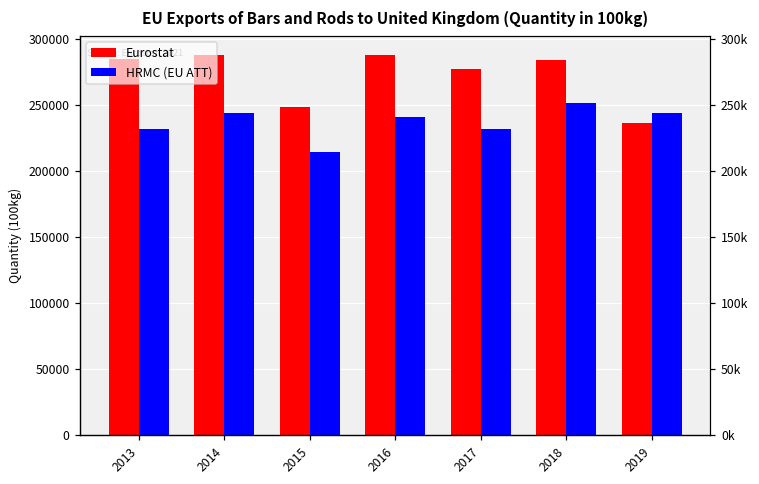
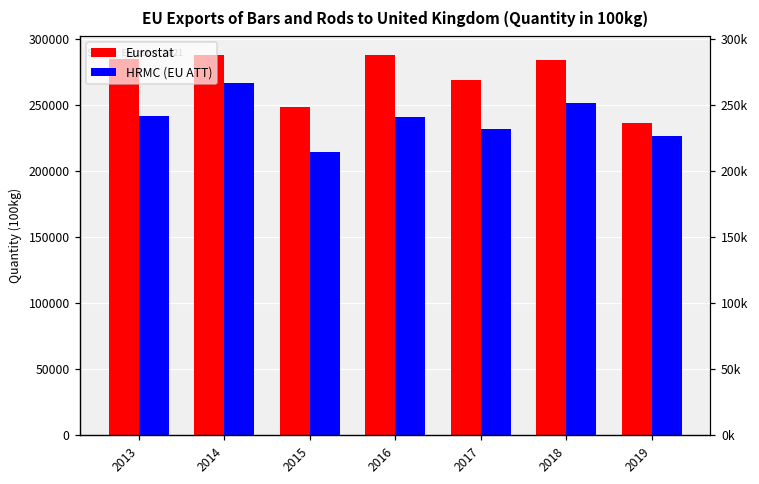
  {
    "Eurostat": {
      "2015": 249000,
      "2016": 288000,
-     "2017": 277000,
+     "2017": 269000,
      "2018": 284000,
      "2019": 236000
    },
    "HRMC (EU ATT)": {
-     "2013": 232000,
-     "2014": 244000,
+     "2013": 242000,
+     "2014": 267000,
      "2015": 214000,
      "2016": 241000,
      "2017": 232000,
      "2018": 252000,
-     "2019": 244000
+     "2019": 227000
    }
  }
